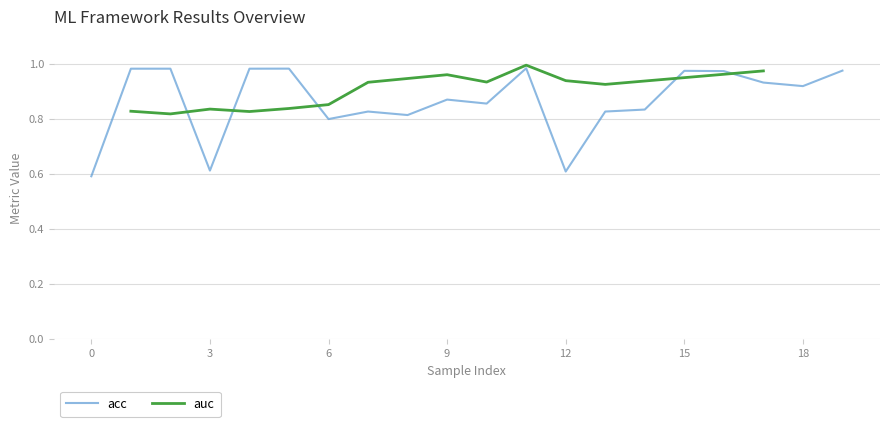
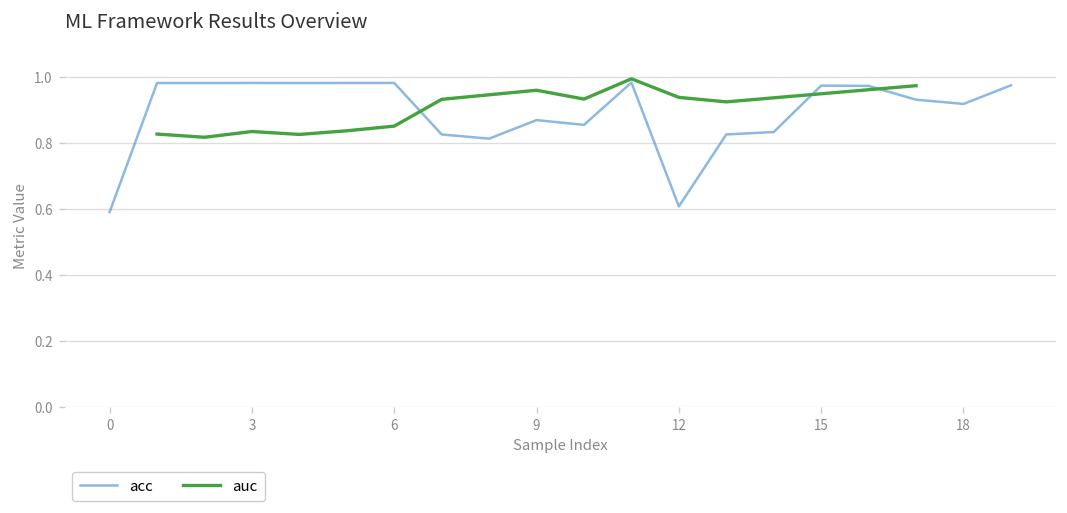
  {
    "acc": {
      "0": 0.59,
-     "3": 0.61,
-     "6": 0.80,
+     "3": 0.98,
+     "6": 0.98,
      "9": 0.87,
      "12": 0.61,
      "15": 0.97,
      "18": 0.92
    },
    "auc": {
      "3": 0.84,
      "6": 0.85,
      "9": 0.96,
      "12": 0.94
    }
  }
